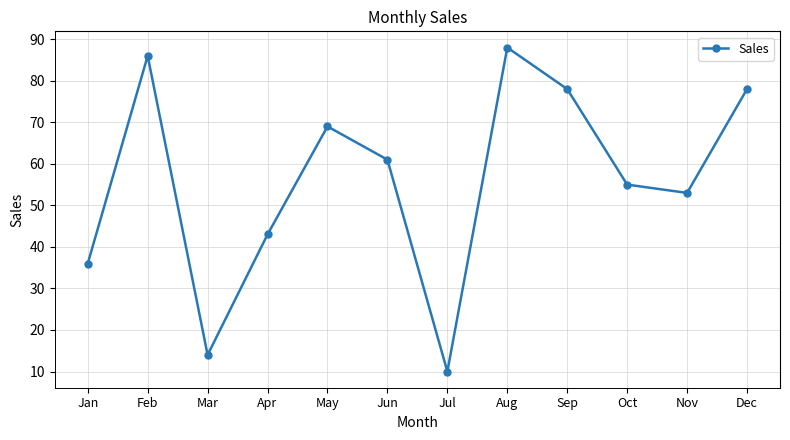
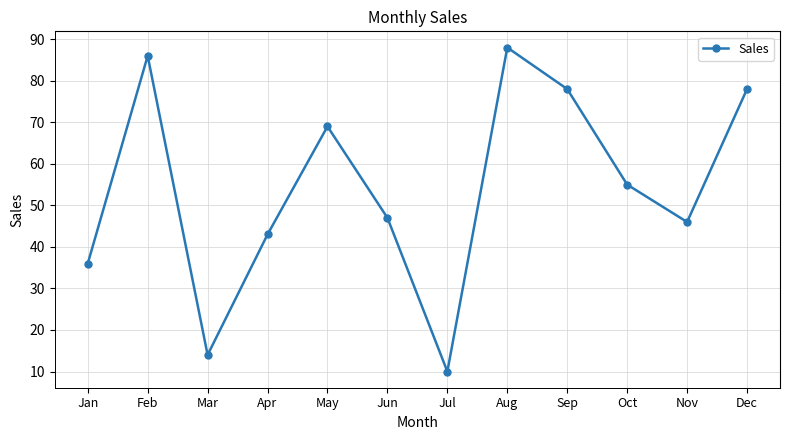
  {
    "Jan": 36,
    "Feb": 86,
    "Mar": 14,
    "Apr": 43,
    "May": 69,
-   "Jun": 61,
+   "Jun": 47,
    "Jul": 10,
    "Aug": 88,
    "Sep": 78,
    "Oct": 55,
-   "Nov": 53,
+   "Nov": 46,
    "Dec": 78
  }
